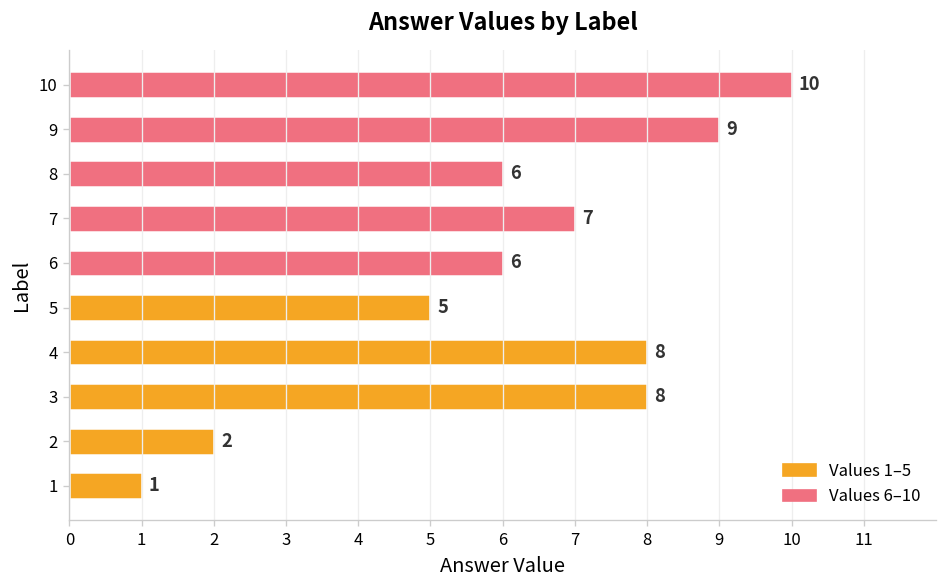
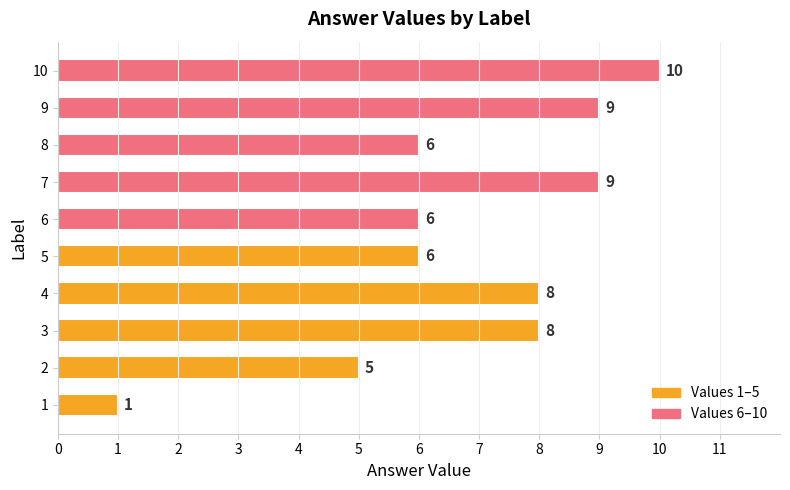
  {
    "10": 10,
    "9": 9,
    "8": 6,
-   "7": 7,
+   "7": 9,
    "6": 6,
-   "5": 5,
+   "5": 6,
    "4": 8,
    "3": 8,
-   "2": 2,
+   "2": 5,
    "1": 1
  }
